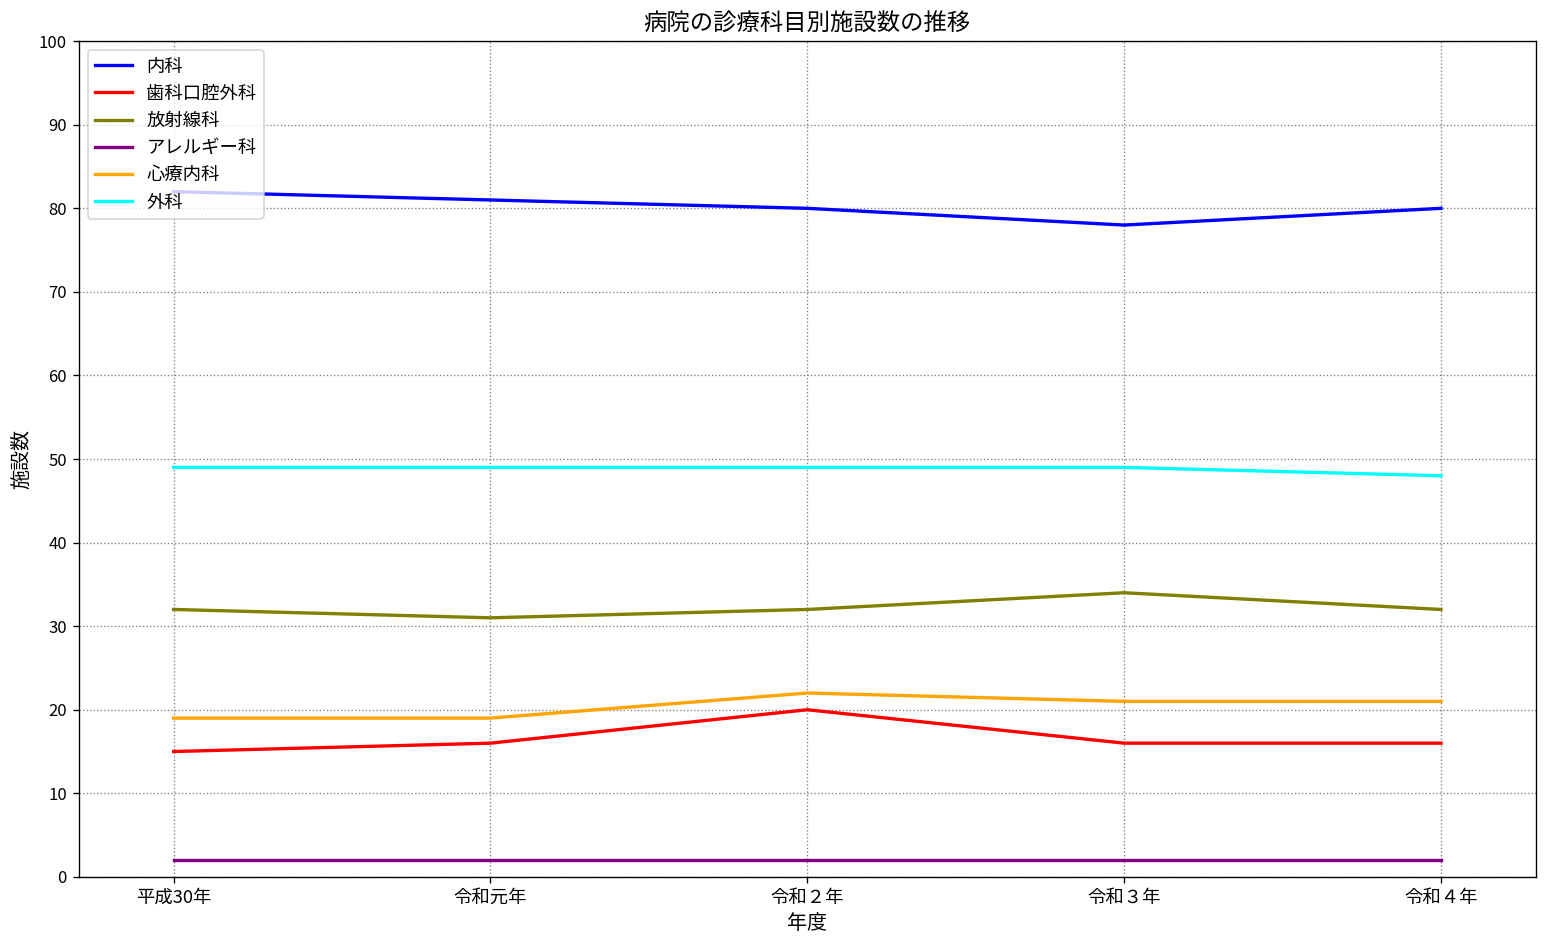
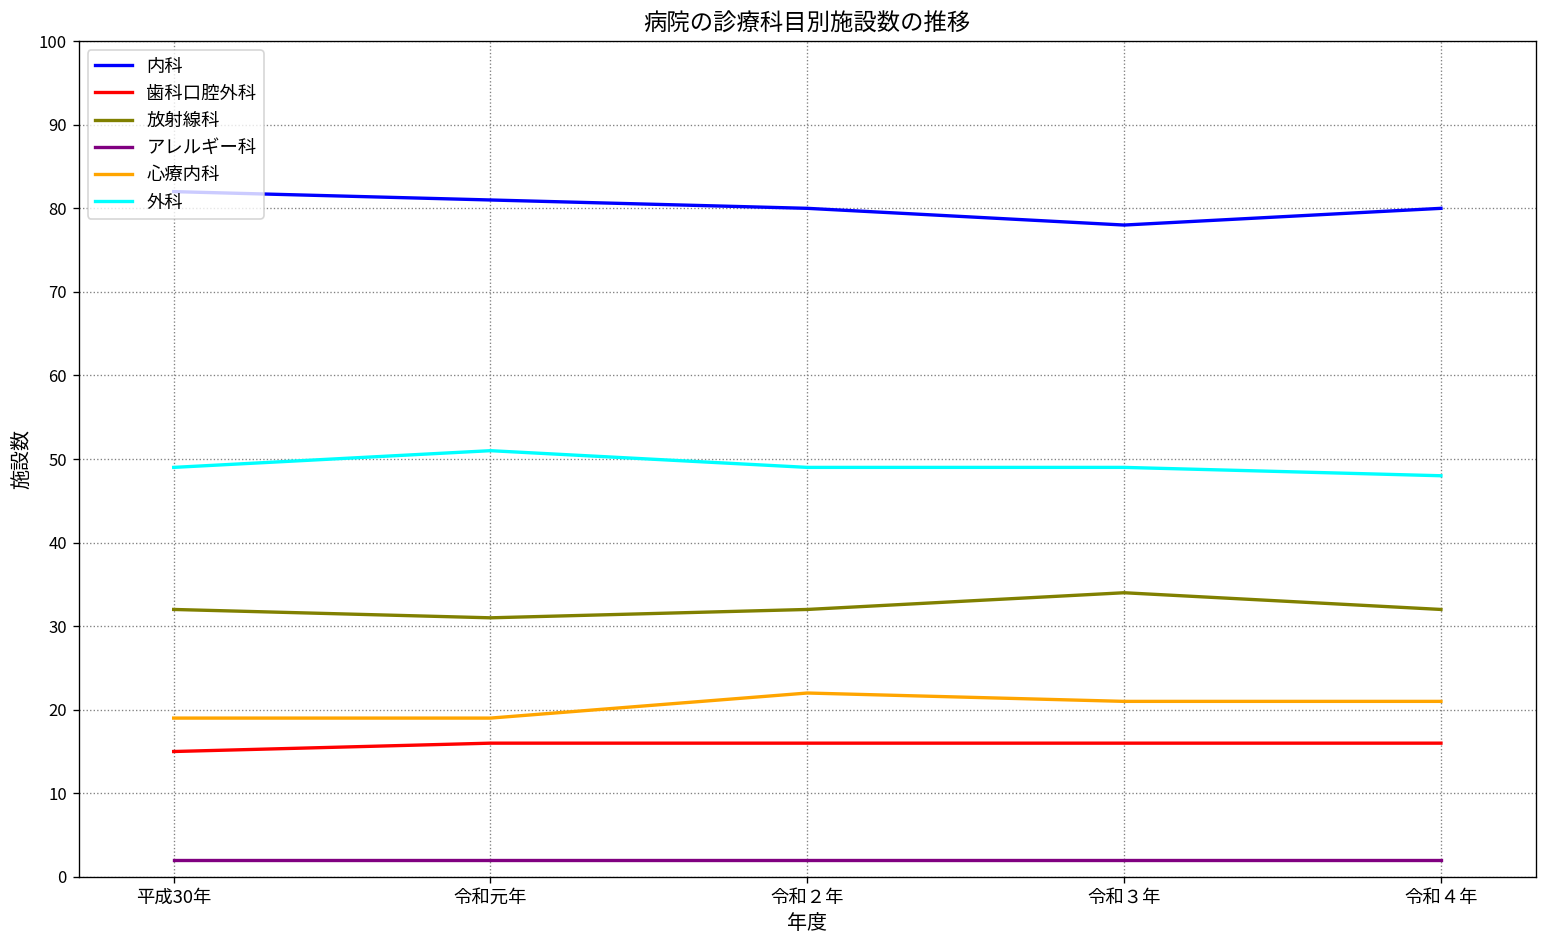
  {
    "内科": {
      "令和元年": 81,
      "令和２年": 80,
      "令和３年": 78,
      "令和４年": 80
    },
    "歯科口腔外科": {
      "平成30年": 15,
      "令和元年": 16,
-     "令和２年": 20,
+     "令和２年": 16,
      "令和３年": 16,
      "令和４年": 16
    },
    "放射線科": {
      "平成30年": 32,
      "令和元年": 31,
      "令和２年": 32,
      "令和３年": 34,
      "令和４年": 32
    },
    "アレルギー科": {
      "平成30年": 2,
      "令和元年": 2,
      "令和２年": 2,
      "令和３年": 2,
      "令和４年": 2
    },
    "心療内科": {
      "平成30年": 19,
      "令和元年": 19,
      "令和２年": 22,
      "令和３年": 21,
      "令和４年": 21
    },
    "外科": {
      "平成30年": 49,
-     "令和元年": 49,
+     "令和元年": 51,
      "令和２年": 49,
      "令和３年": 49,
      "令和４年": 48
    }
  }
